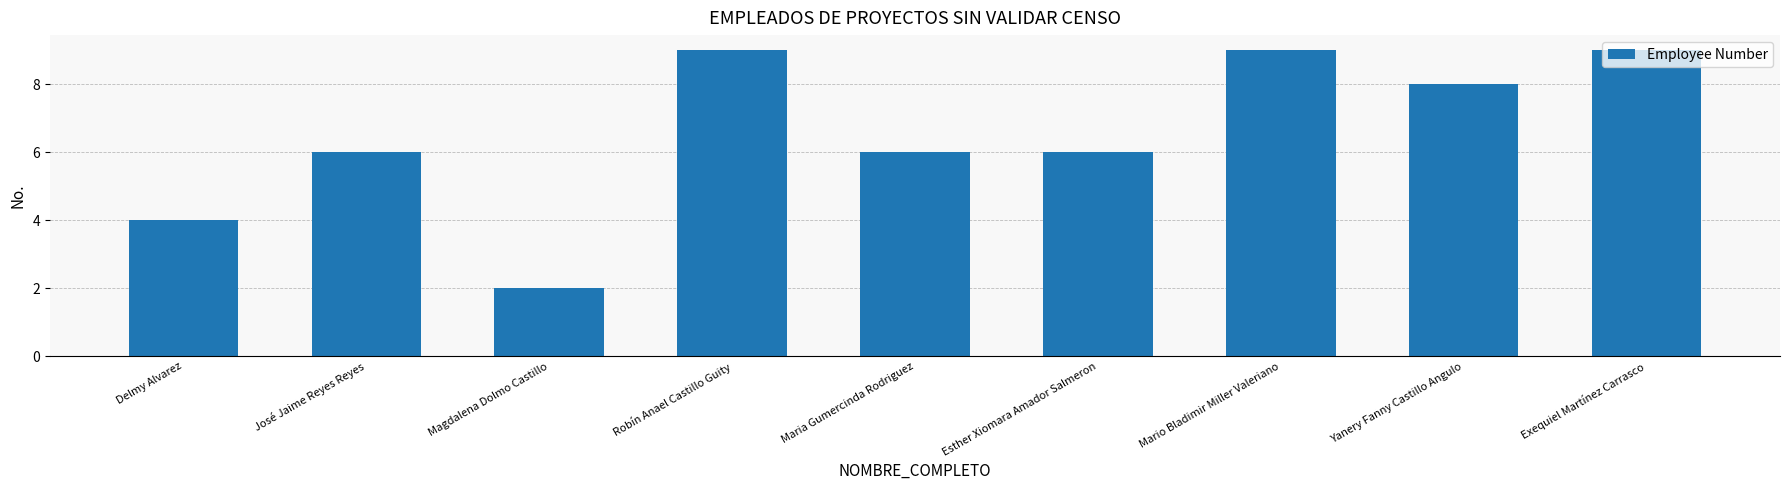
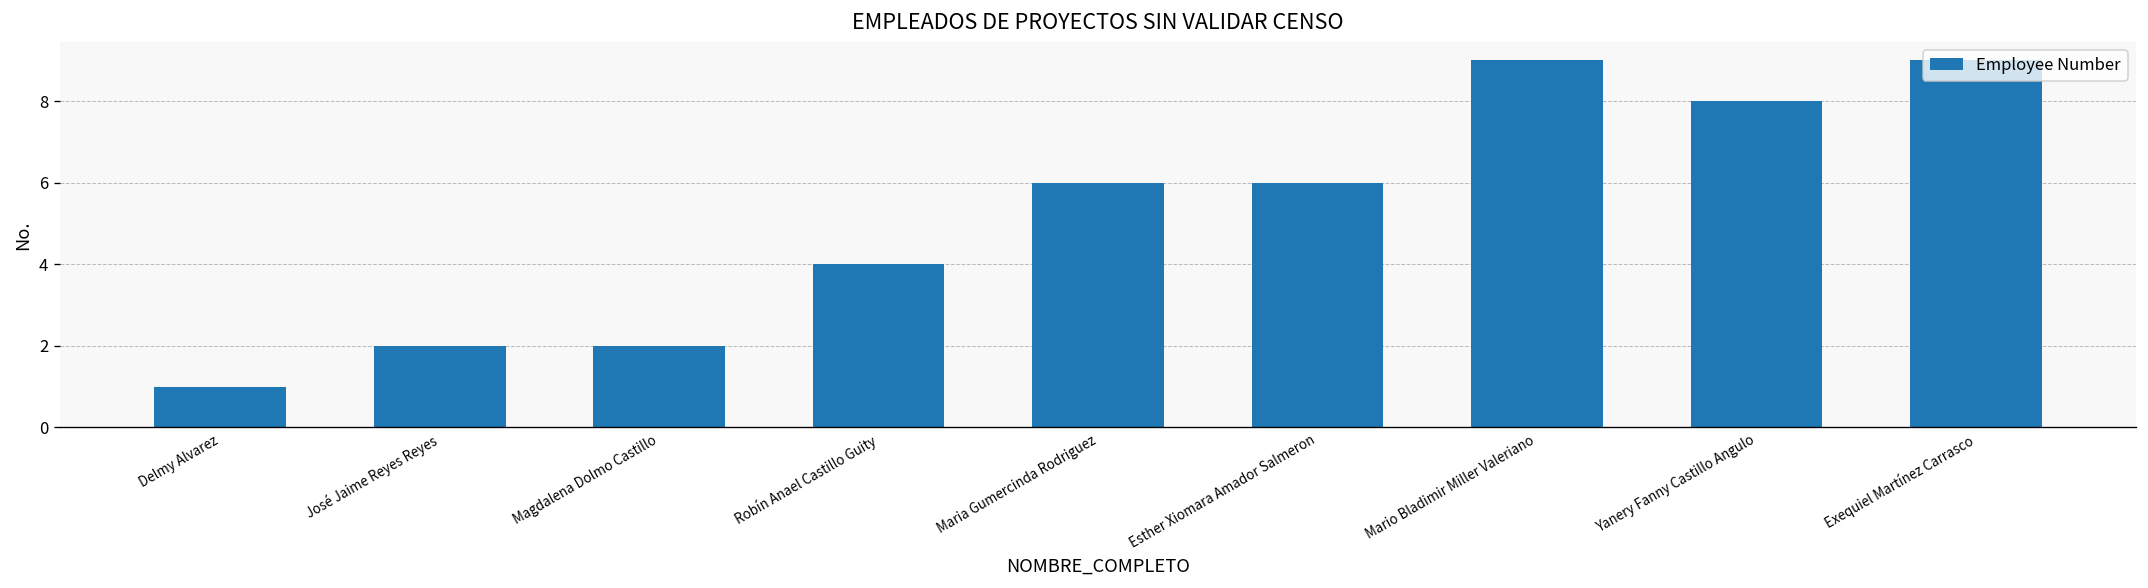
  {
-   "Delmy Alvarez": 4,
-   "José Jaime Reyes Reyes": 6,
+   "Delmy Alvarez": 1,
+   "José Jaime Reyes Reyes": 2,
    "Magdalena Dolmo Castillo": 2,
-   "Robín Anael Castillo Guity": 9,
+   "Robín Anael Castillo Guity": 4,
    "Maria Gumercinda Rodriguez": 6,
    "Esther Xiomara Amador Salmeron": 6,
    "Mario Bladimir Miller Valeriano": 9,
    "Yanery Fanny Castillo Angulo": 8
  }
